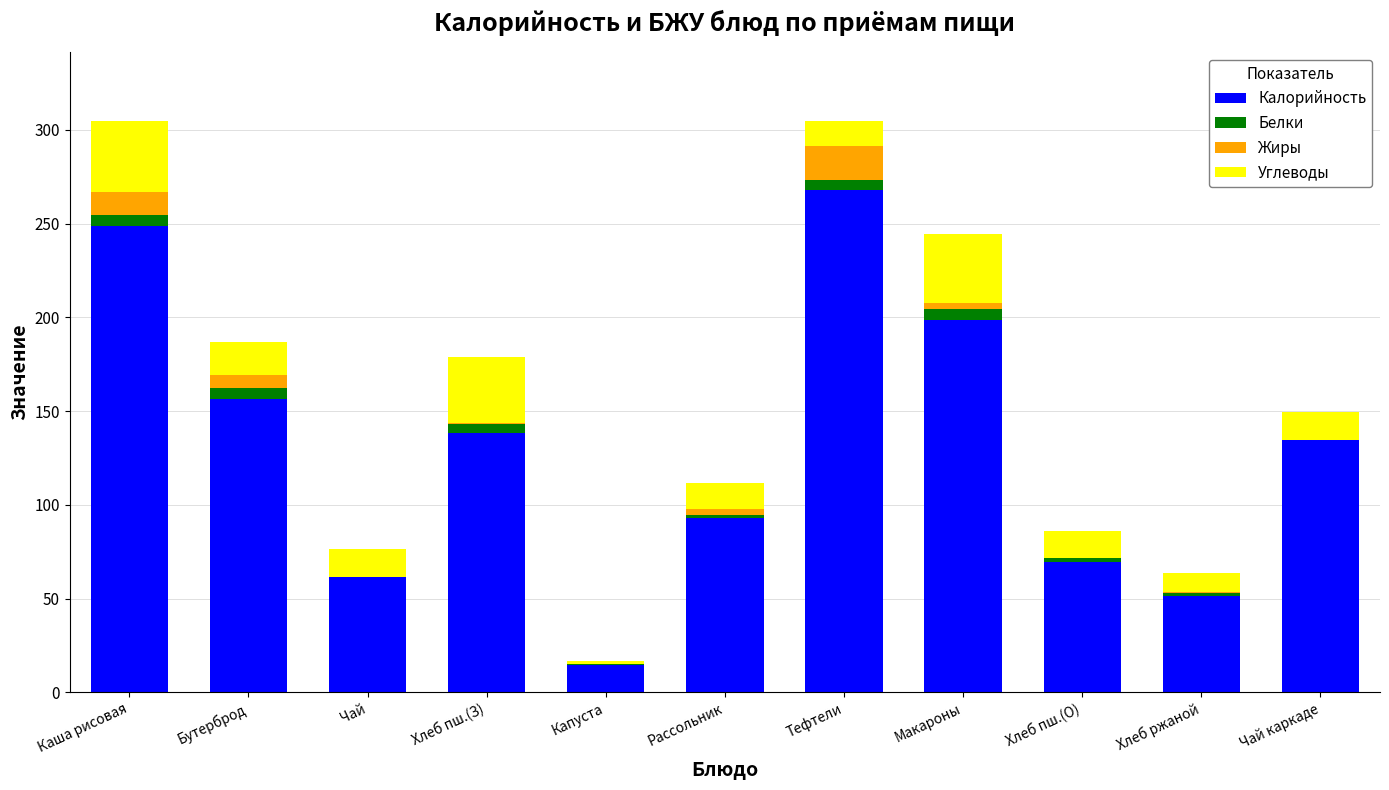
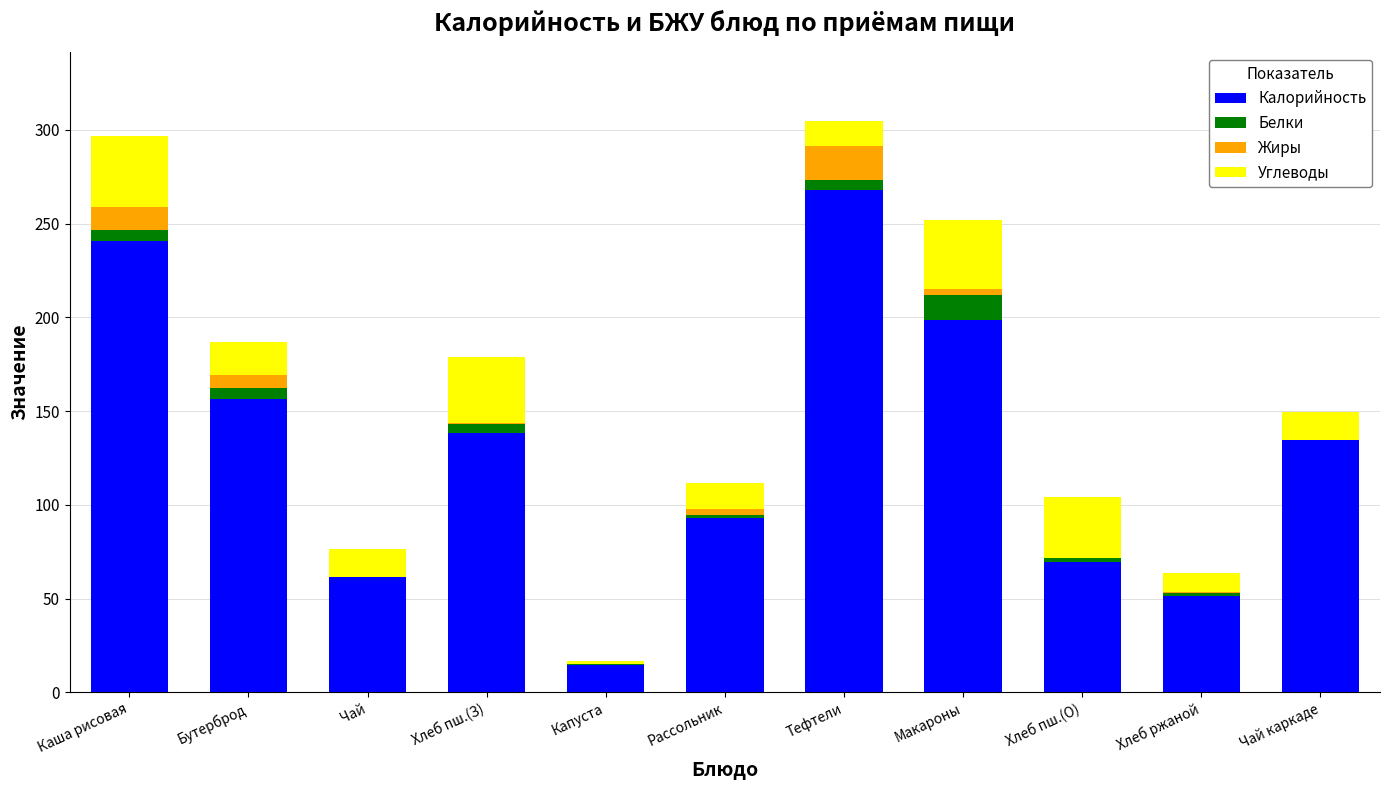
  {
    "Калорийность": {
-     "Каша рисовая": 249,
+     "Каша рисовая": 241,
      "Бутерброд": 157,
      "Чай": 61,
      "Хлеб пш.(З)": 139,
      "Капуста": 14,
      "Рассольник": 93,
      "Тефтели": 268,
      "Макароны": 199,
      "Хлеб пш.(О)": 69,
      "Хлеб ржаной": 51,
      "Чай каркаде": 135
    },
    "Белки": {
      "Каша рисовая": 6,
      "Бутерброд": 6,
      "Хлеб пш.(З)": 5,
      "Рассольник": 2,
      "Тефтели": 5,
-     "Макароны": 6,
+     "Макароны": 13,
      "Хлеб пш.(О)": 2,
      "Хлеб ржаной": 2,
      "Чай каркаде": 0
    },
    "Жиры": {
      "Каша рисовая": 12,
      "Бутерброд": 7,
      "Рассольник": 3,
      "Тефтели": 18,
      "Макароны": 3,
      "Чай каркаде": 0
    },
    "Углеводы": {
      "Каша рисовая": 38,
      "Бутерброд": 17,
      "Чай": 15,
      "Хлеб пш.(З)": 35,
      "Капуста": 2,
      "Рассольник": 14,
      "Тефтели": 14,
      "Макароны": 37,
-     "Хлеб пш.(О)": 15,
+     "Хлеб пш.(О)": 32,
      "Хлеб ржаной": 10,
      "Чай каркаде": 15
    }
  }
